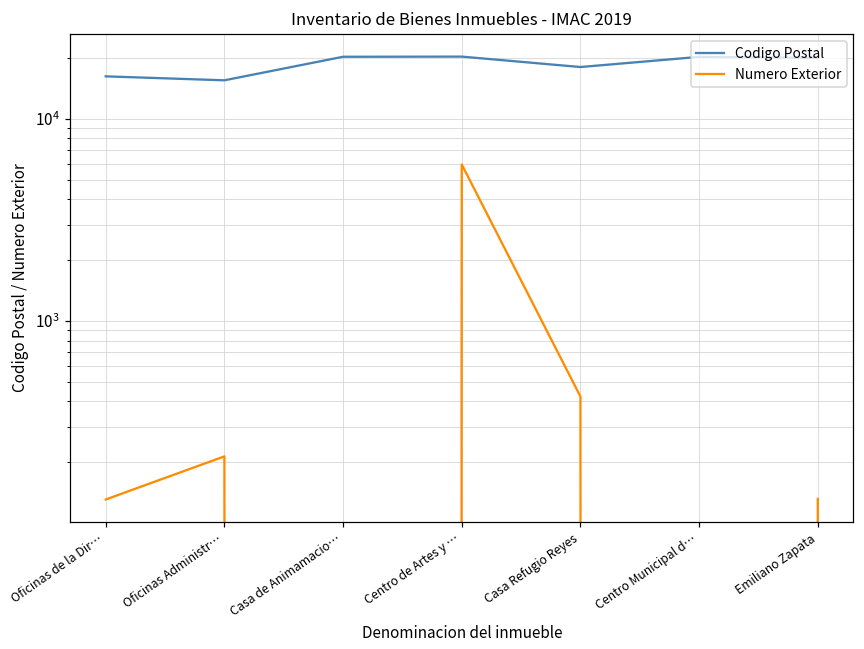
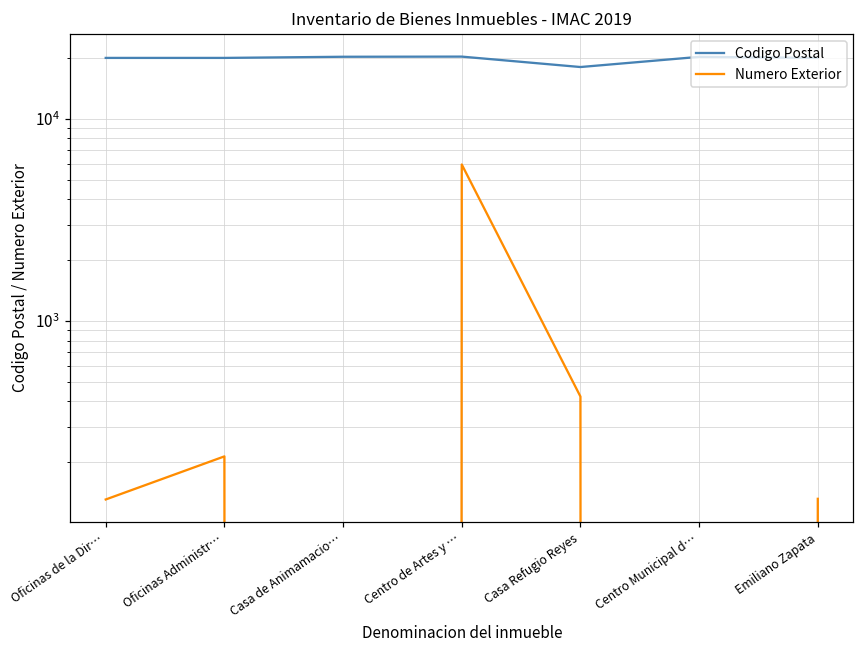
  {
    "Codigo Postal": {
-     "Oficinas de la Dir…": 16000,
-     "Oficinas Administr…": 15000,
+     "Oficinas de la Dir…": 20000,
+     "Oficinas Administr…": 20000,
      "Casa de Animamacio…": 20000,
      "Centro de Artes y …": 20000,
      "Casa Refugio Reyes": 18000
    },
    "Numero Exterior": {
      "Oficinas de la Dir…": 130,
      "Oficinas Administr…": 210,
      "Centro de Artes y …": 5900,
      "Casa Refugio Reyes": 420,
      "Emiliano Zapata": 130
    }
  }
